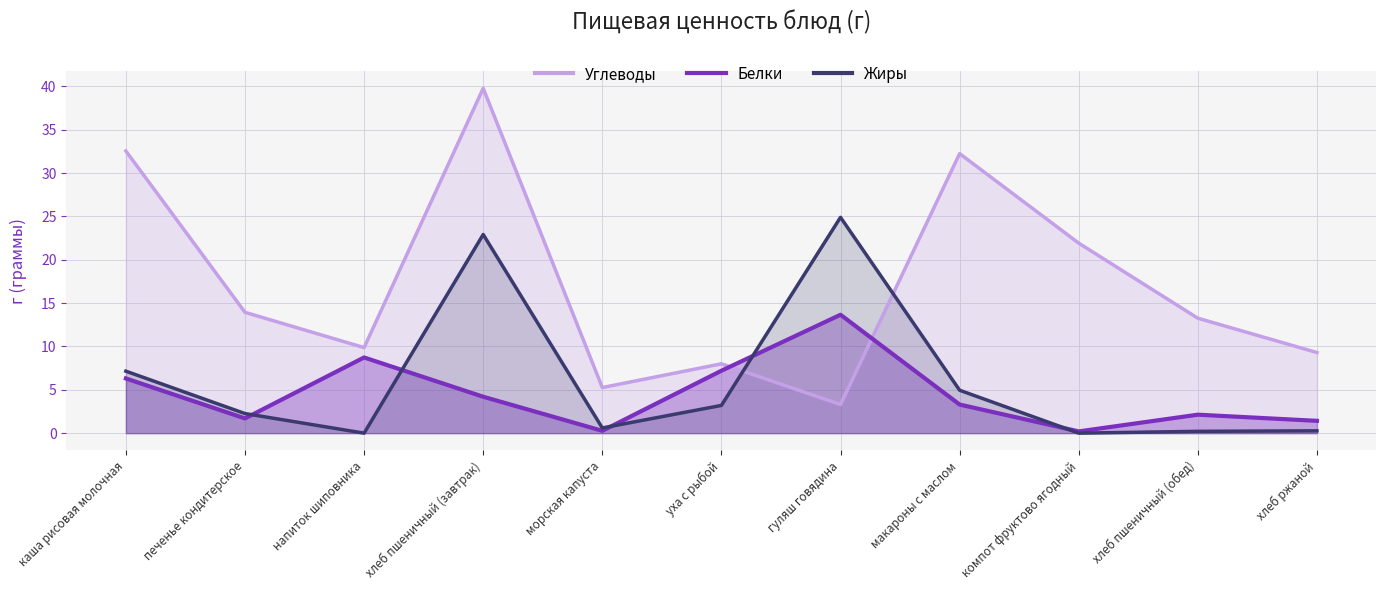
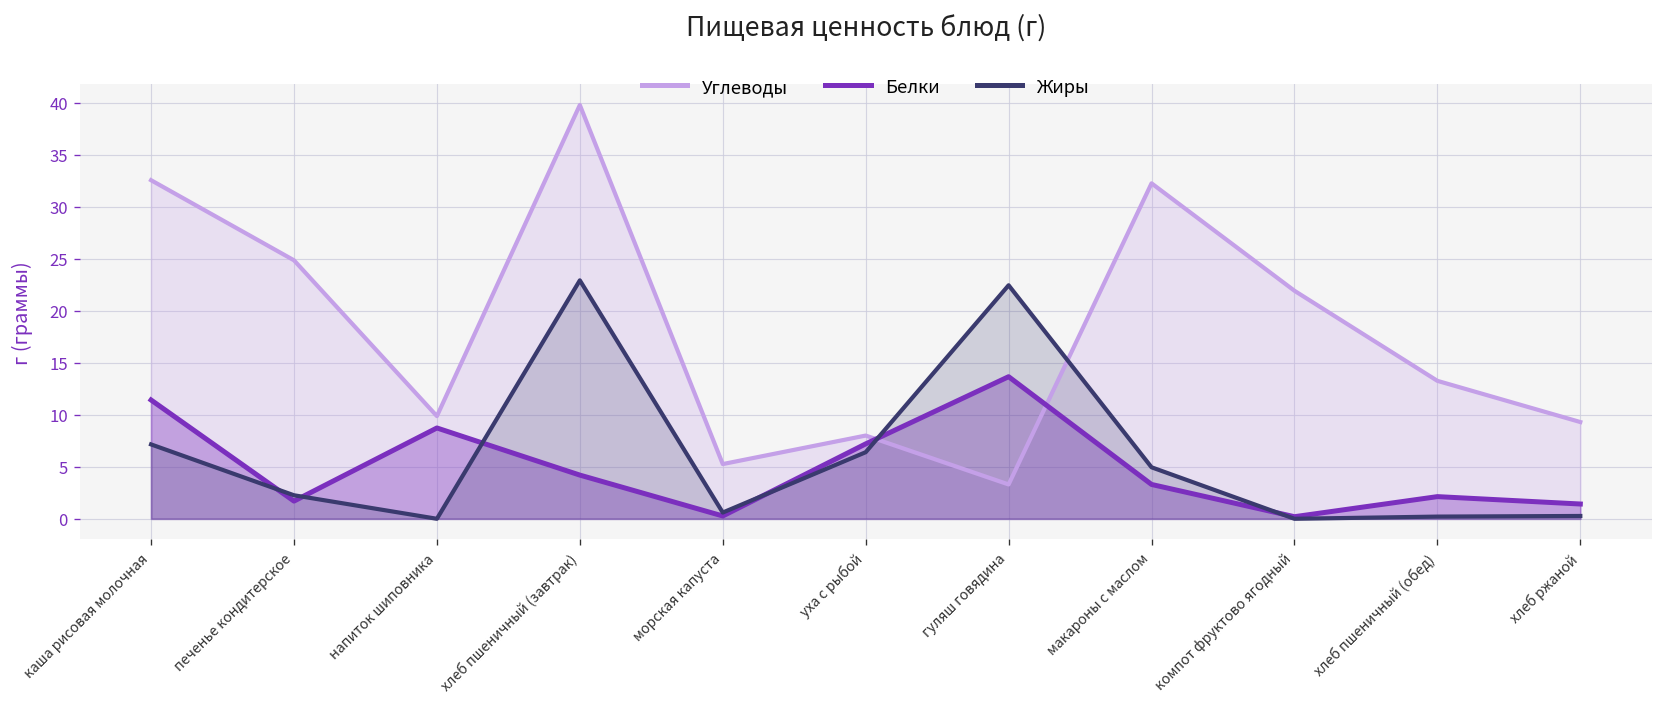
  {
    "Углеводы": {
      "каша рисовая молочная": 33,
-     "печенье кондитерское": 14,
+     "печенье кондитерское": 25,
      "напиток шиповника": 10,
      "хлеб пшеничный (завтрак)": 40,
      "морская капуста": 5,
      "уха с рыбой": 8,
      "гуляш говядина": 3,
      "макароны с маслом": 32,
      "компот фруктово ягодный": 22,
      "хлеб пшеничный (обед)": 13,
      "хлеб ржаной": 9
    },
    "Белки": {
-     "каша рисовая молочная": 6,
+     "каша рисовая молочная": 11,
      "печенье кондитерское": 2,
      "напиток шиповника": 9,
      "хлеб пшеничный (завтрак)": 4,
      "морская капуста": 0,
      "уха с рыбой": 7,
      "гуляш говядина": 14,
      "макароны с маслом": 3,
      "хлеб пшеничный (обед)": 2,
      "хлеб ржаной": 1
    },
    "Жиры": {
      "каша рисовая молочная": 7,
      "печенье кондитерское": 2,
      "напиток шиповника": 0,
      "хлеб пшеничный (завтрак)": 23,
      "морская капуста": 1,
-     "уха с рыбой": 3,
-     "гуляш говядина": 25,
+     "уха с рыбой": 6,
+     "гуляш говядина": 22,
      "макароны с маслом": 5,
      "хлеб пшеничный (обед)": 0,
      "хлеб ржаной": 0
    }
  }
